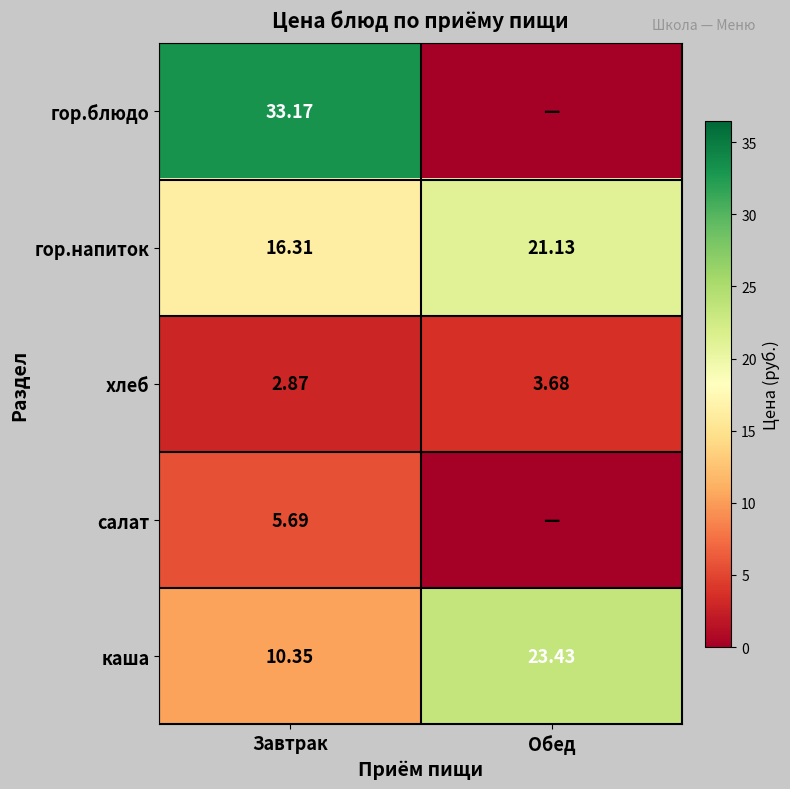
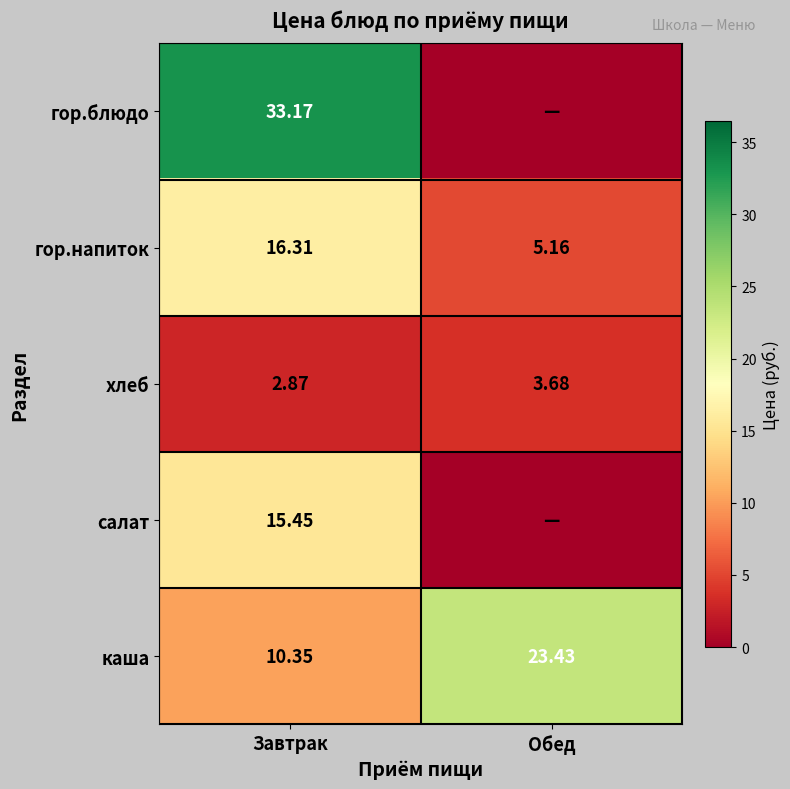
  {
    "гор.блюдо": {
      "Завтрак": 33.17
    },
    "гор.напиток": {
      "Завтрак": 16.31,
-     "Обед": 21.13
+     "Обед": 5.16
    },
    "хлеб": {
      "Завтрак": 2.87,
      "Обед": 3.68
    },
    "салат": {
-     "Завтрак": 5.69
+     "Завтрак": 15.45
    },
    "каша": {
      "Завтрак": 10.35,
      "Обед": 23.43
    }
  }
